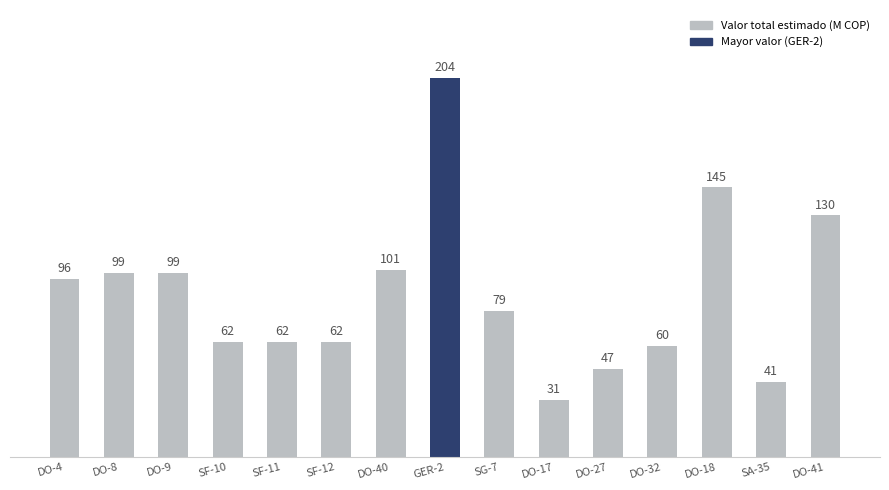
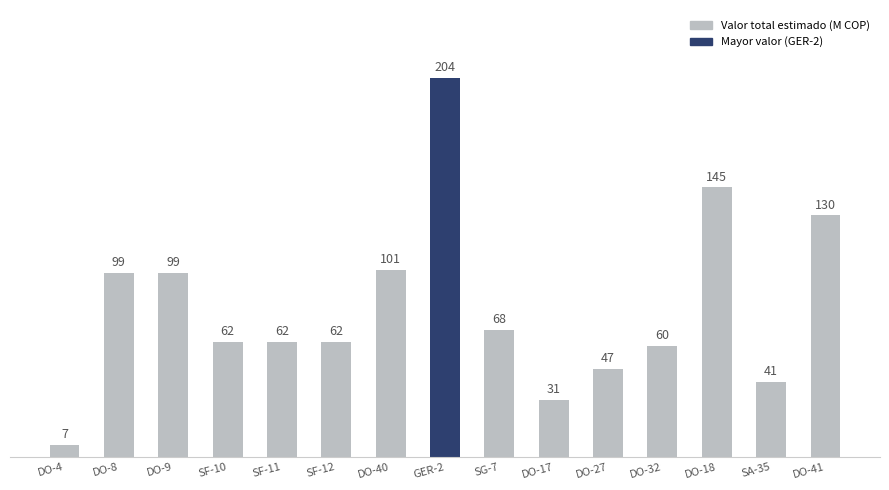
  {
-   "DO-4": 96,
-   "SG-7": 79
+   "DO-4": 7,
+   "SG-7": 68
  }
